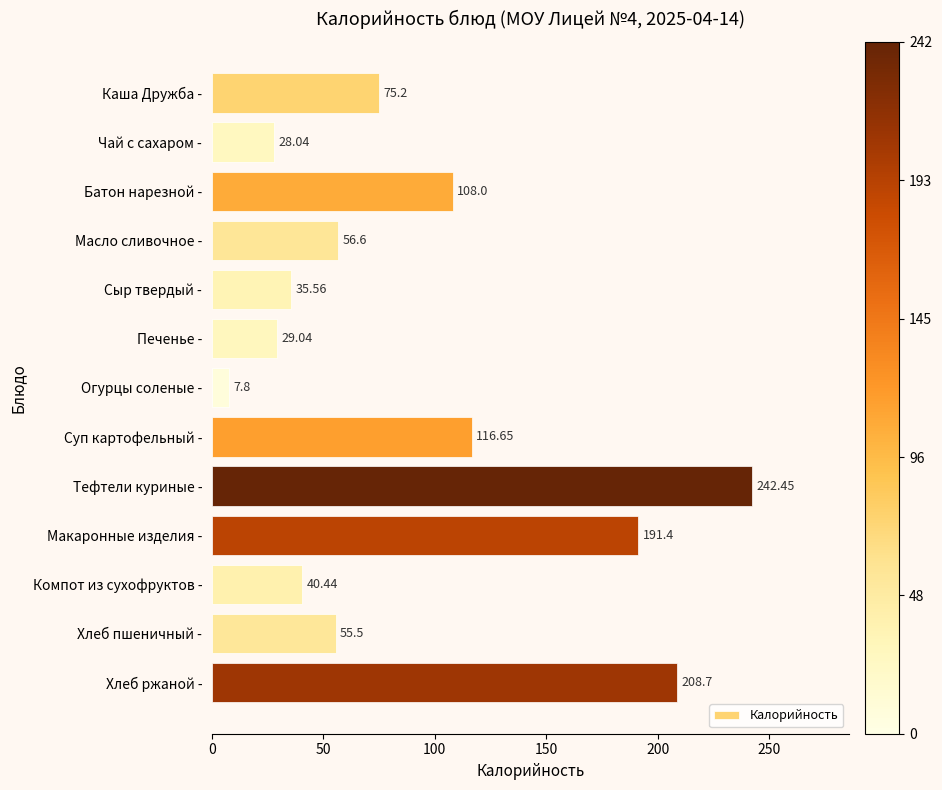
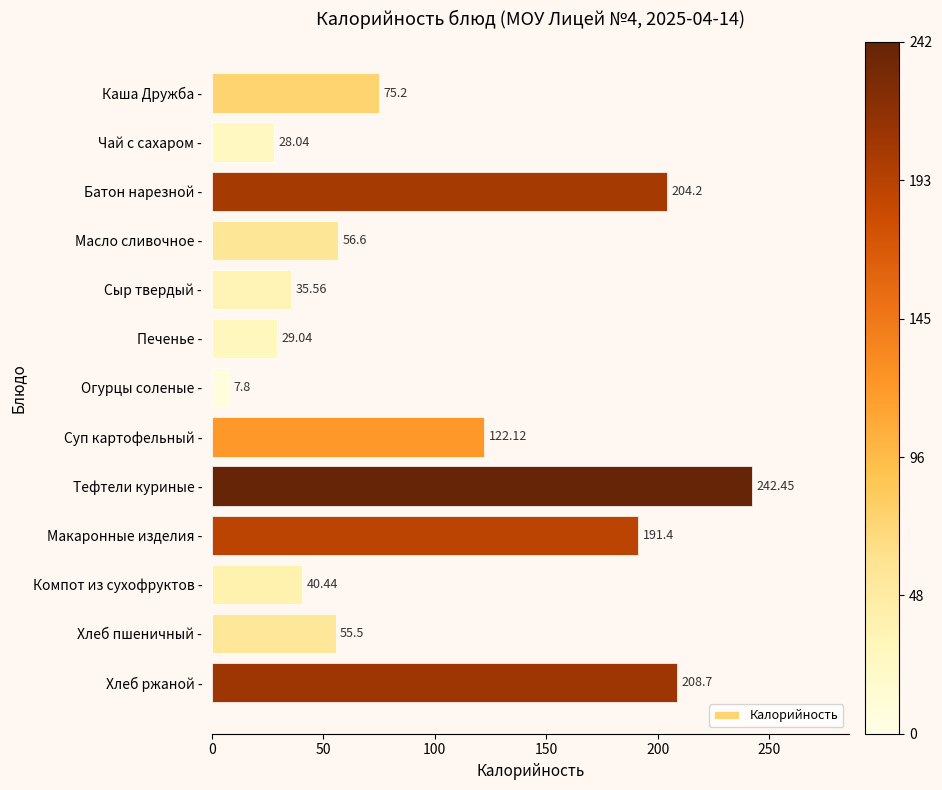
  {
    "Каша Дружба -": 75.2,
    "Чай с сахаром -": 28.04,
-   "Батон нарезной -": 108.0,
+   "Батон нарезной -": 204.2,
    "Масло сливочное -": 56.6,
    "Сыр твердый -": 35.56,
    "Печенье -": 29.04,
    "Огурцы соленые -": 7.8,
-   "Суп картофельный -": 116.65,
+   "Суп картофельный -": 122.12,
    "Тефтели куриные -": 242.45,
    "Макаронные изделия -": 191.4,
    "Компот из сухофруктов -": 40.44,
    "Хлеб пшеничный -": 55.5,
    "Хлеб ржаной -": 208.7
  }
